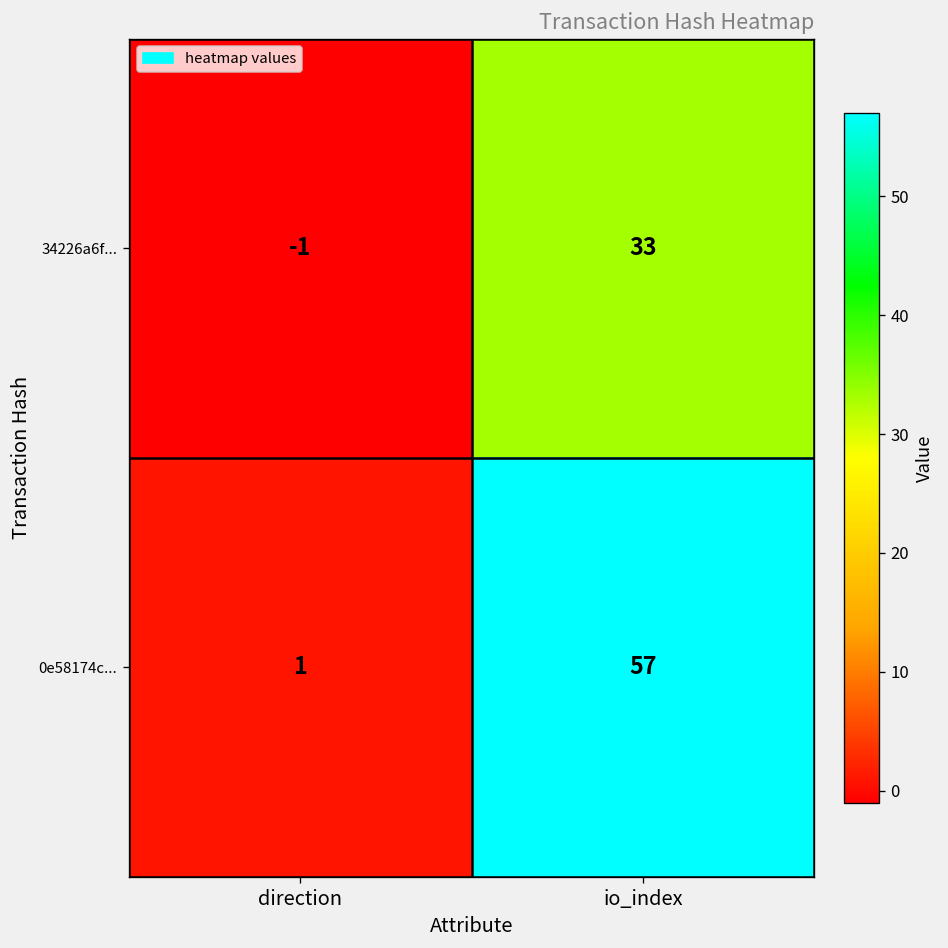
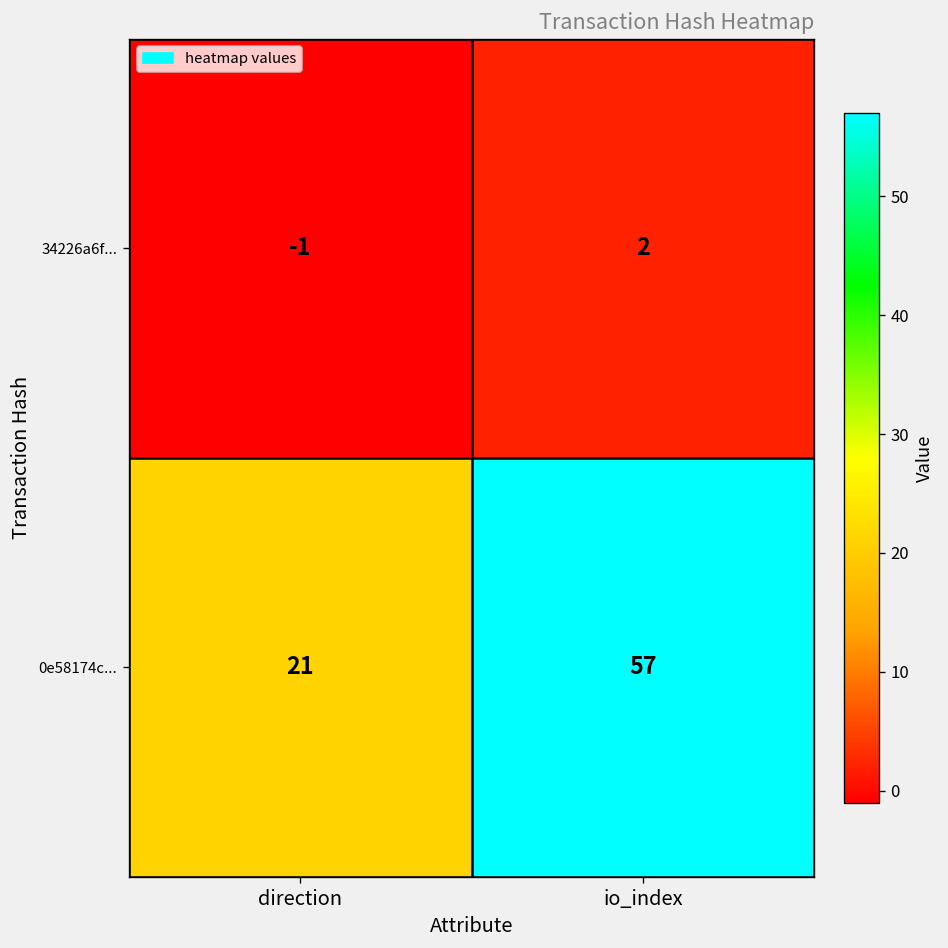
  {
    "34226a6f...": {
      "direction": -1,
-     "io_index": 33
+     "io_index": 2
    },
    "0e58174c...": {
-     "direction": 1,
+     "direction": 21,
      "io_index": 57
    }
  }
